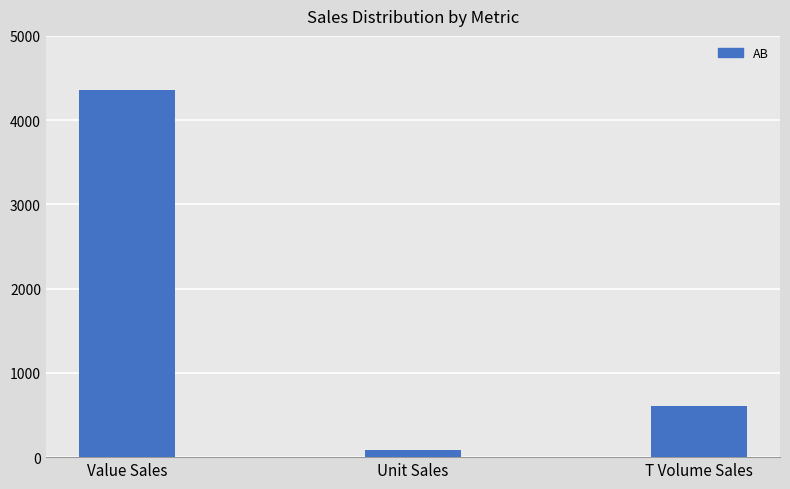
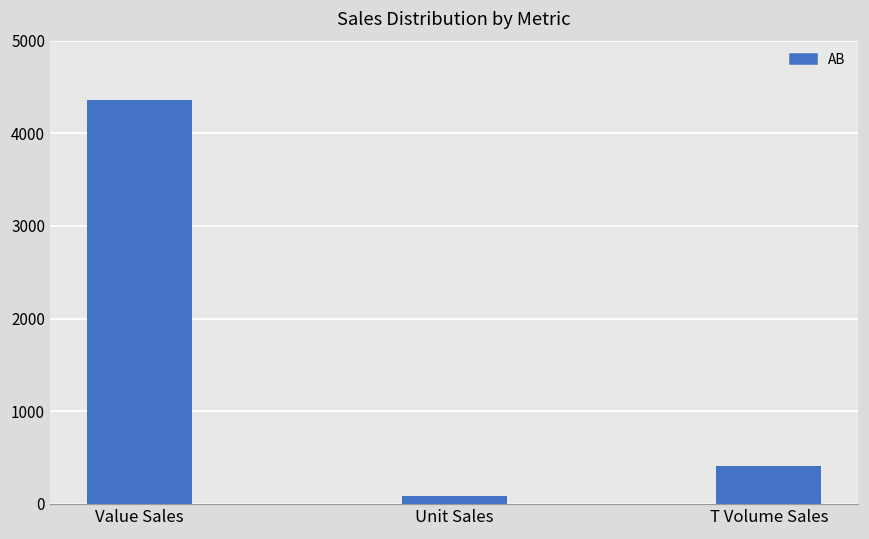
  {
    "Value Sales": 4400,
    "Unit Sales": 100,
-   "T Volume Sales": 600
+   "T Volume Sales": 400
  }
